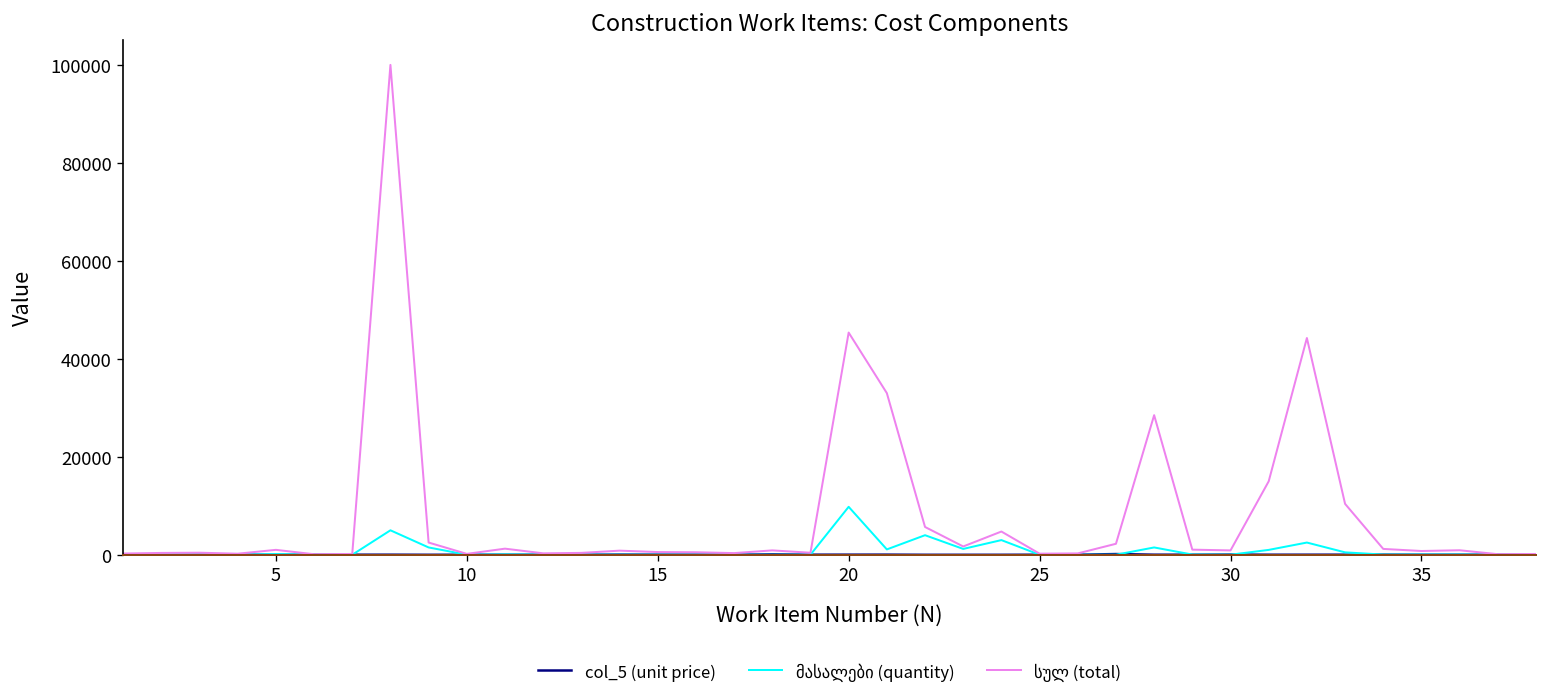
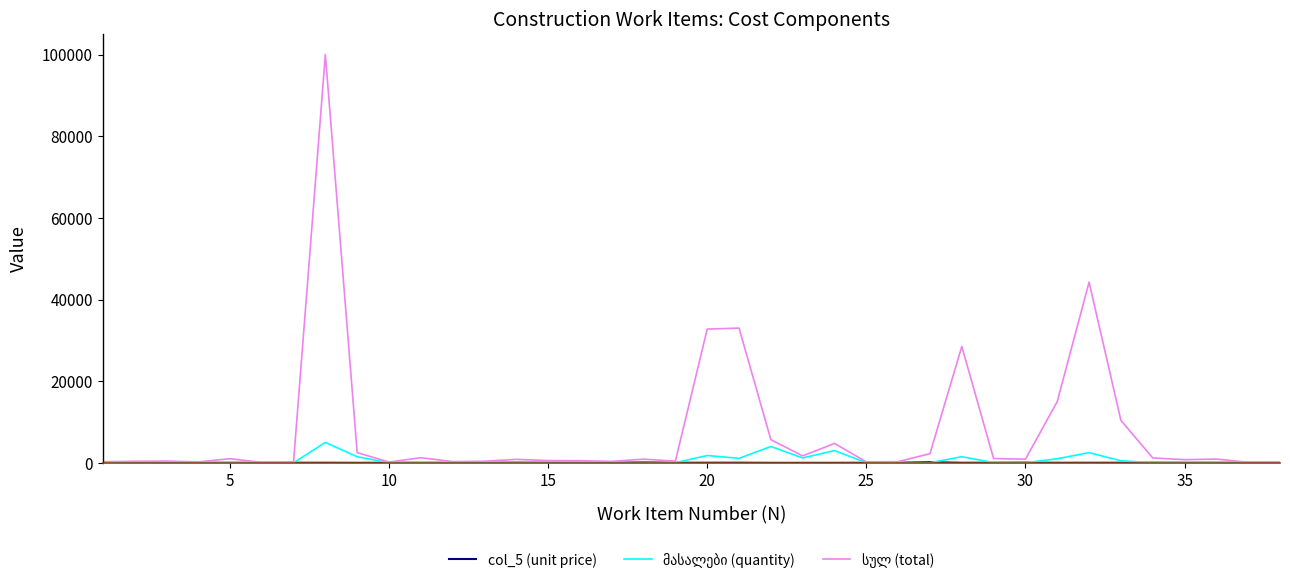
  {
    "col_5 (unit price)": {
      "20": 0
    },
    "მასალები (quantity)": {
-     "20": 10000
+     "20": 2000
    },
    "სულ (total)": {
      "5": 1000,
-     "20": 45000,
+     "20": 33000,
      "30": 1000,
      "35": 1000
    }
  }
